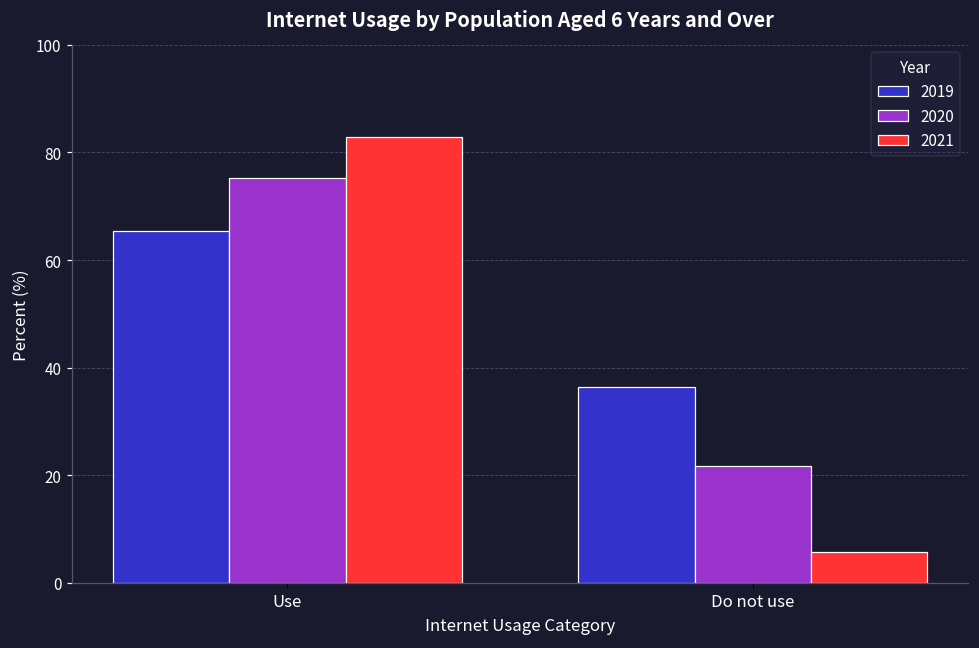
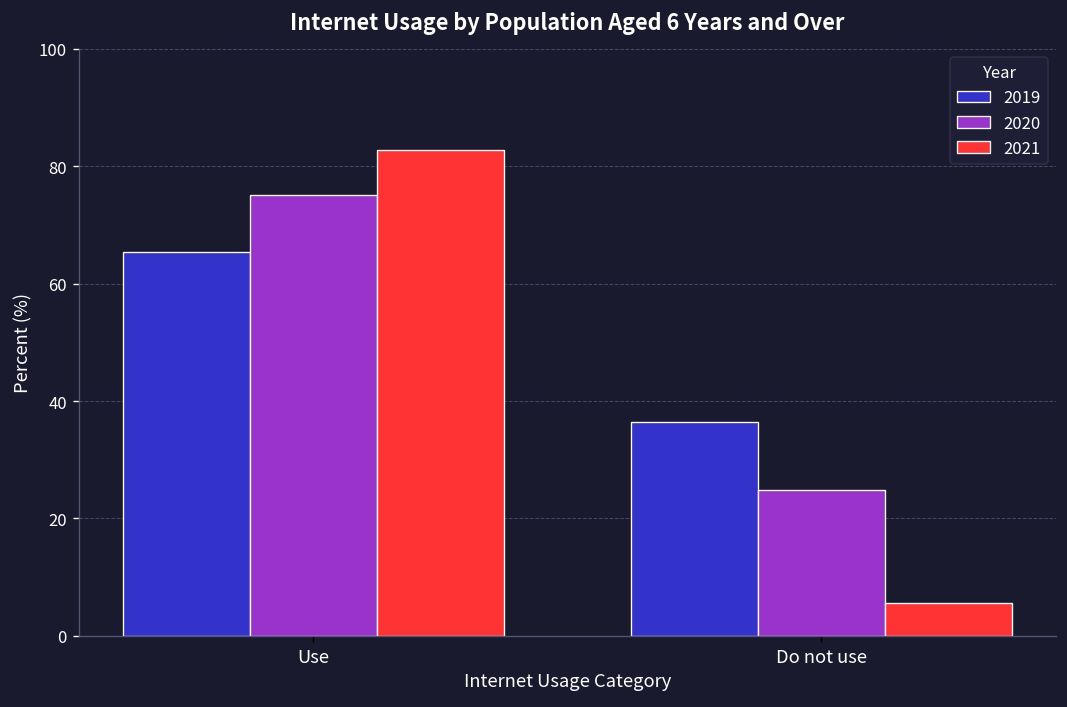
  {
    "2019": {
      "Use": 65,
      "Do not use": 36
    },
    "2020": {
      "Use": 75,
-     "Do not use": 22
+     "Do not use": 25
    },
    "2021": {
      "Use": 83,
      "Do not use": 6
    }
  }
